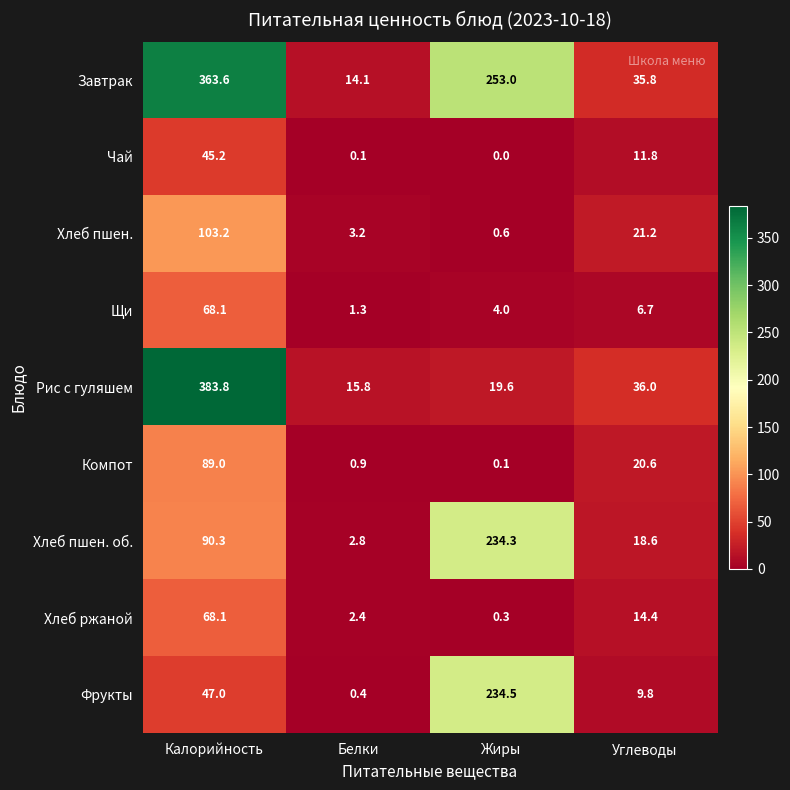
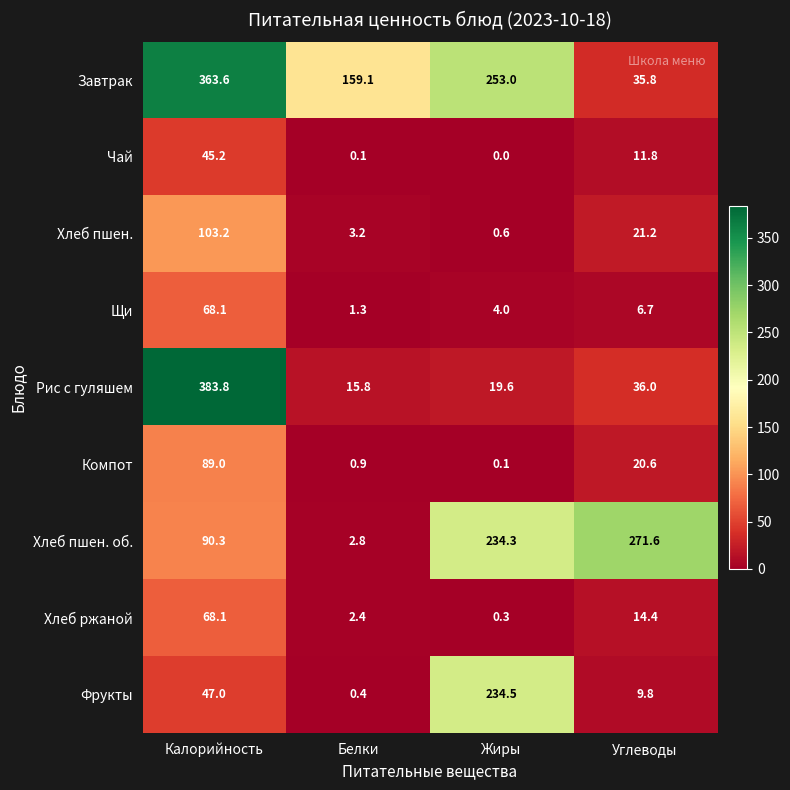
  {
    "Завтрак": {
      "Калорийность": 363.6,
-     "Белки": 14.1,
+     "Белки": 159.1,
      "Жиры": 253.0
    },
    "Чай": {
      "Калорийность": 45.2,
      "Белки": 0.1,
      "Жиры": 0.0,
      "Углеводы": 11.8
    },
    "Хлеб пшен.": {
      "Калорийность": 103.2,
      "Белки": 3.2,
      "Жиры": 0.6,
      "Углеводы": 21.2
    },
    "Щи": {
      "Калорийность": 68.1,
      "Белки": 1.3,
      "Жиры": 4.0,
      "Углеводы": 6.7
    },
    "Рис с гуляшем": {
      "Калорийность": 383.8,
      "Белки": 15.8,
      "Жиры": 19.6,
      "Углеводы": 36.0
    },
    "Компот": {
      "Калорийность": 89.0,
      "Белки": 0.9,
      "Жиры": 0.1,
      "Углеводы": 20.6
    },
    "Хлеб пшен. об.": {
      "Калорийность": 90.3,
      "Белки": 2.8,
      "Жиры": 234.3,
-     "Углеводы": 18.6
+     "Углеводы": 271.6
    },
    "Хлеб ржаной": {
      "Калорийность": 68.1,
      "Белки": 2.4,
      "Жиры": 0.3,
      "Углеводы": 14.4
    },
    "Фрукты": {
      "Калорийность": 47.0,
      "Белки": 0.4,
      "Жиры": 234.5,
      "Углеводы": 9.8
    }
  }
